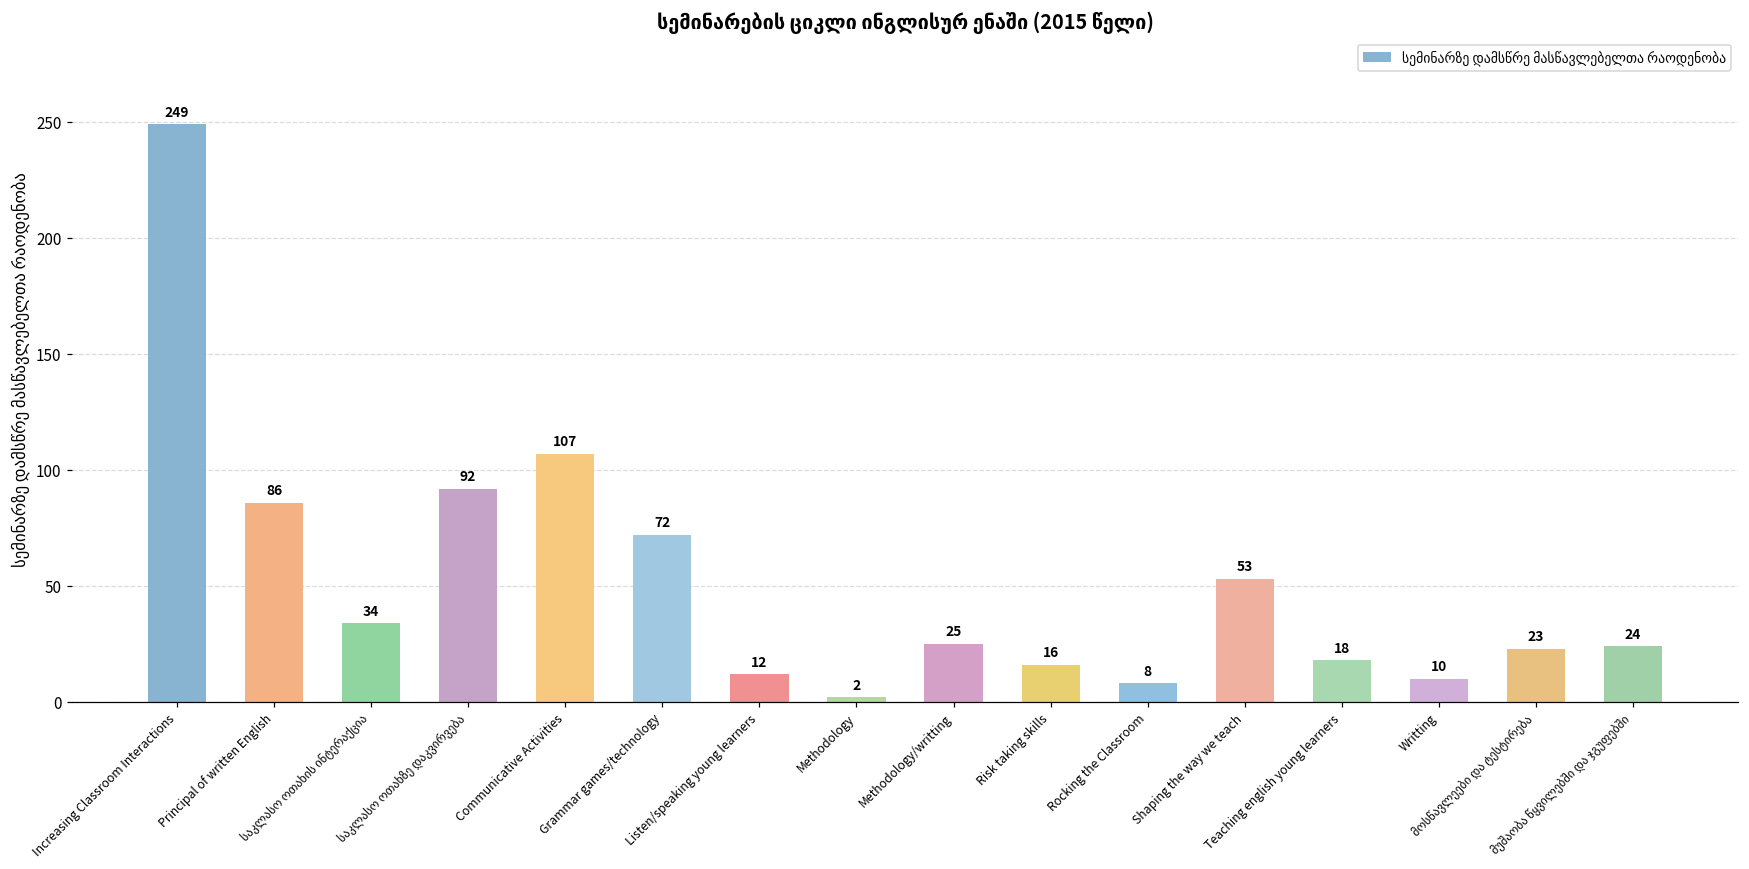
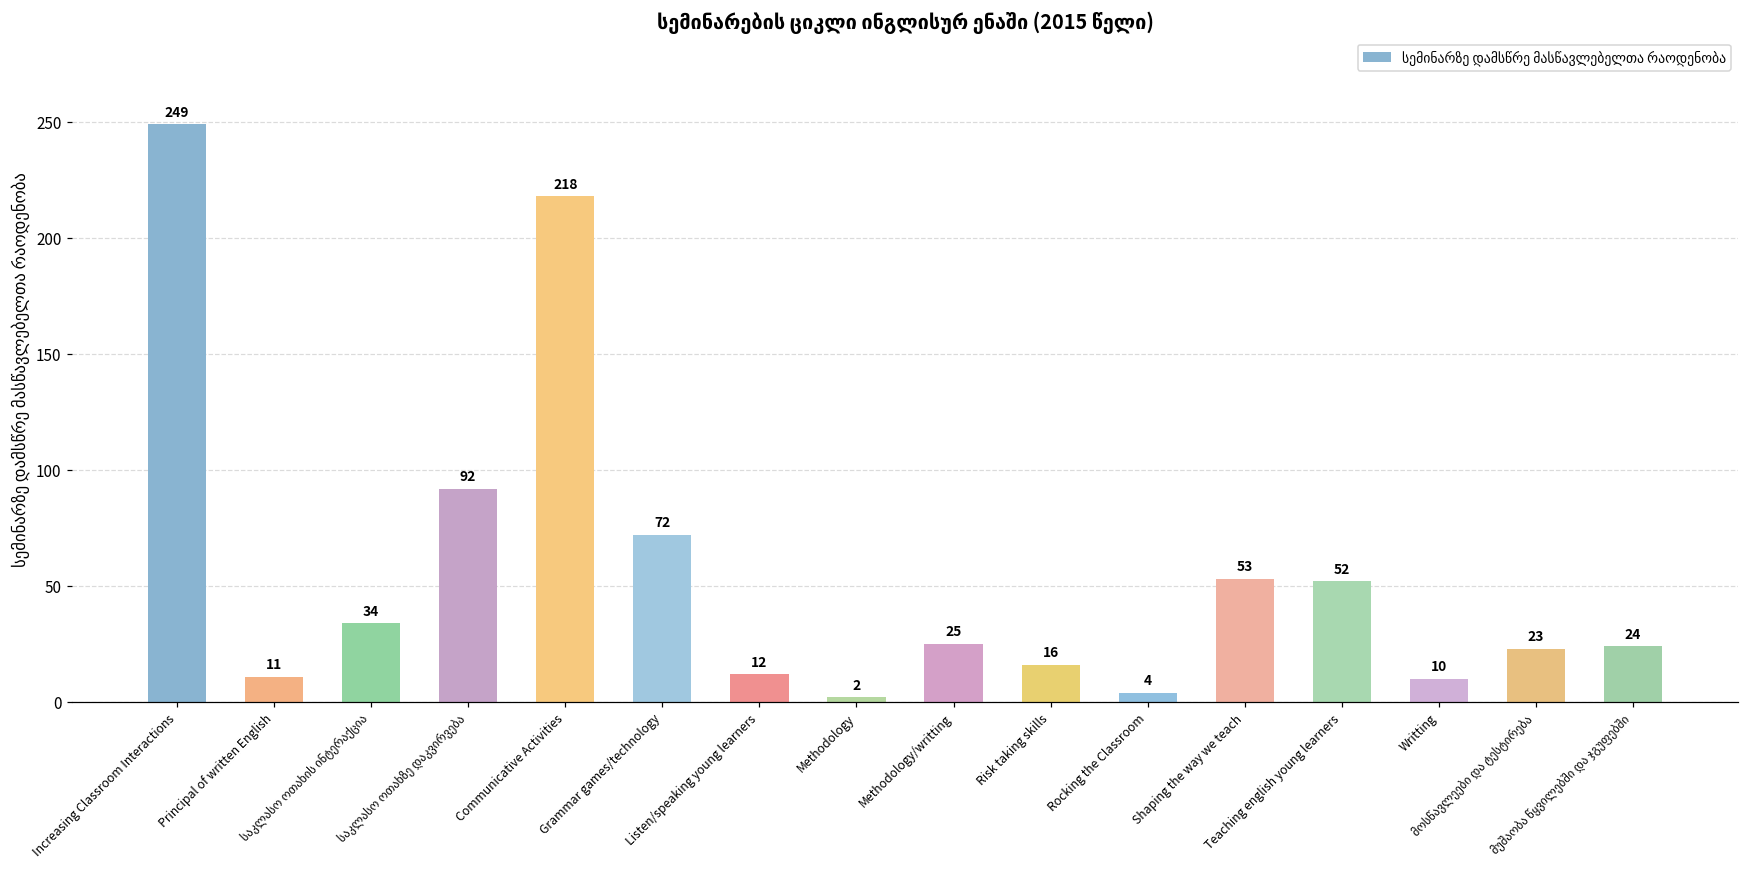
  {
    "Increasing Classroom Interactions": 249,
-   "Principal of written English": 86,
+   "Principal of written English": 11,
    "საკლასო ოთახის ინტერაქცია": 34,
    "საკლასო ოთახზე დაკვირვება": 92,
-   "Communicative Activities": 107,
+   "Communicative Activities": 218,
    "Grammar games/technology": 72,
    "Listen/speaking young learners": 12,
    "Methodology": 2,
    "Methodology/writting": 25,
    "Risk taking skills": 16,
-   "Rocking the Classroom": 8,
+   "Rocking the Classroom": 4,
    "Shaping the way we teach": 53,
-   "Teaching english young learners": 18,
+   "Teaching english young learners": 52,
    "Writting": 10,
    "მოსწავლეები და ტესტირება": 23,
    "მუშაობა წყვილებში და ჯგუფებში": 24
  }
